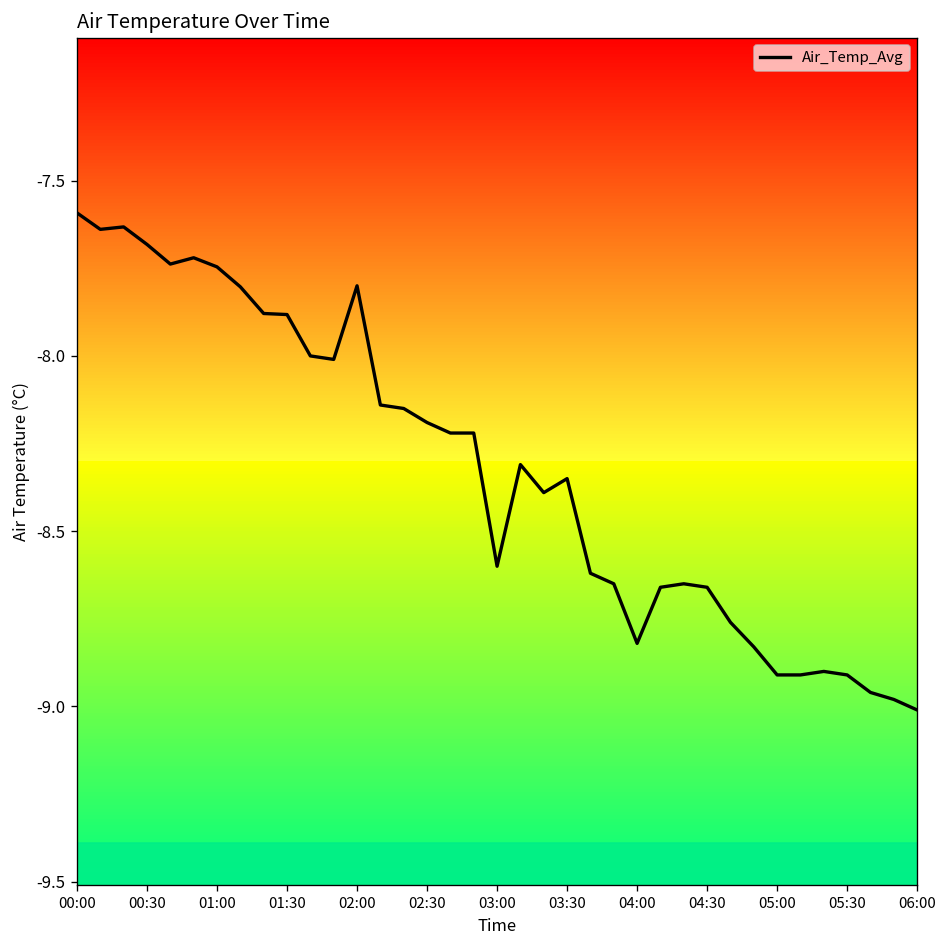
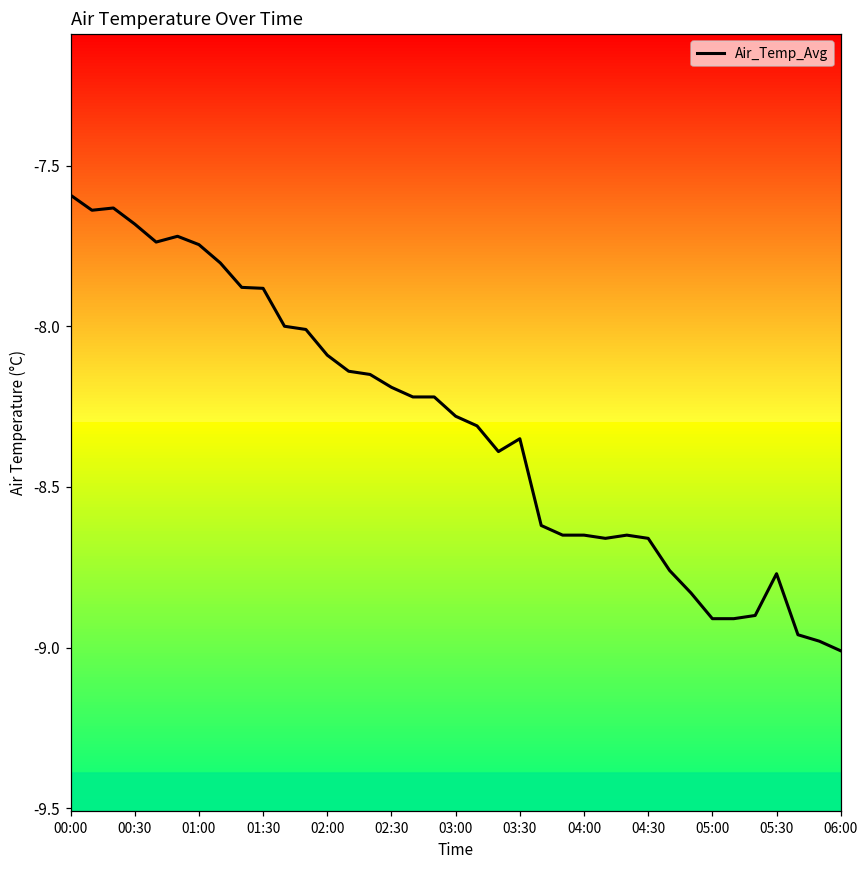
  {
    "00:00": -7.59,
    "00:30": -7.68,
    "01:00": -7.75,
    "01:30": -7.88,
-   "02:00": -7.80,
+   "02:00": -8.09,
    "02:30": -8.19,
-   "03:00": -8.60,
+   "03:00": -8.28,
    "03:30": -8.35,
-   "04:00": -8.82,
+   "04:00": -8.65,
    "04:30": -8.66,
    "05:00": -8.91,
-   "05:30": -8.91,
+   "05:30": -8.77,
    "06:00": -9.01
  }
